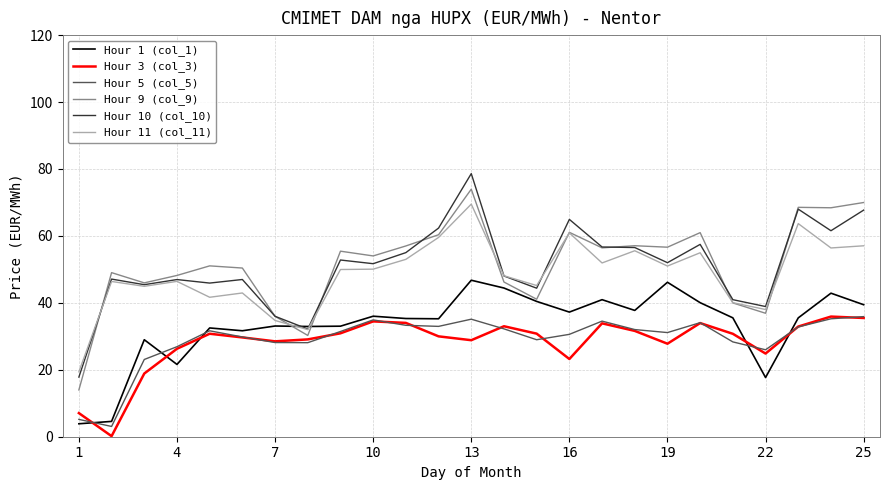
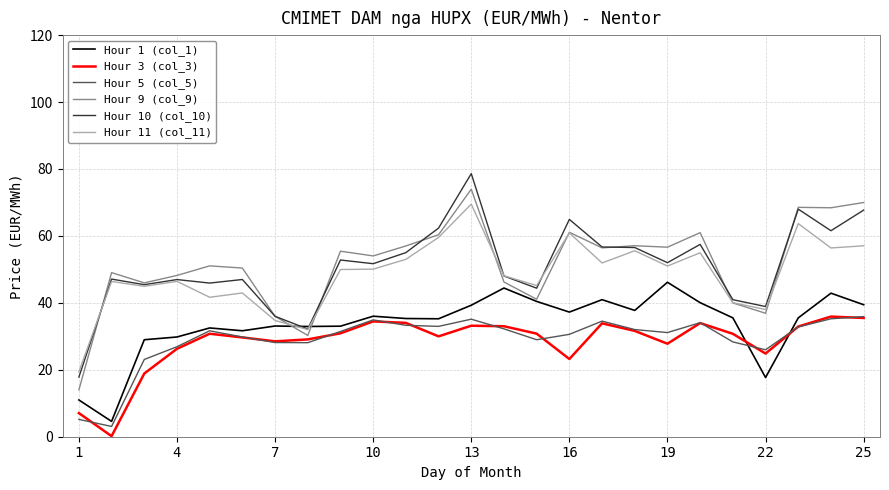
  {
    "Hour 1 (col_1)": {
-     "1": 4,
-     "4": 22,
+     "1": 11,
+     "4": 30,
      "7": 33,
      "10": 36,
-     "13": 47,
+     "13": 39,
      "16": 37,
      "19": 46,
      "22": 18,
      "25": 39
    },
    "Hour 3 (col_3)": {
      "1": 7,
-     "13": 29,
+     "13": 33,
      "16": 23,
      "19": 28,
      "22": 25
    }
  }
